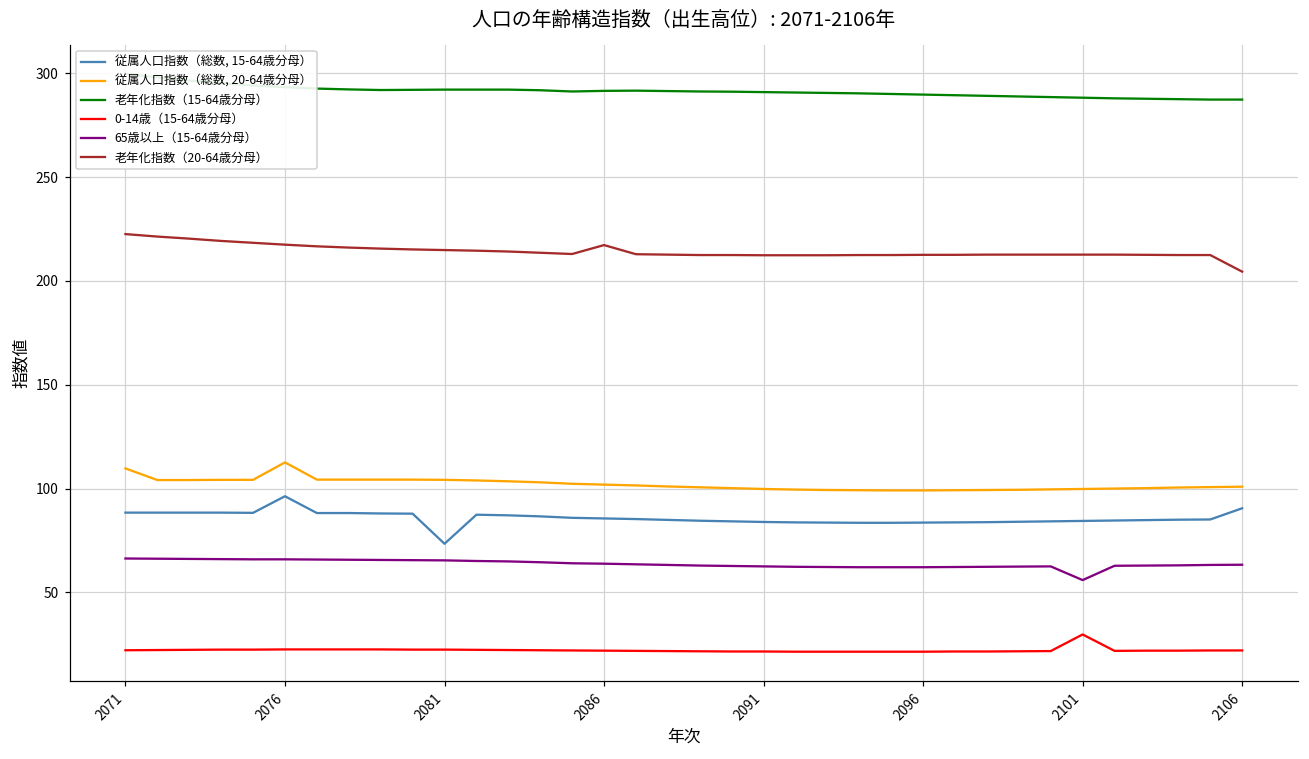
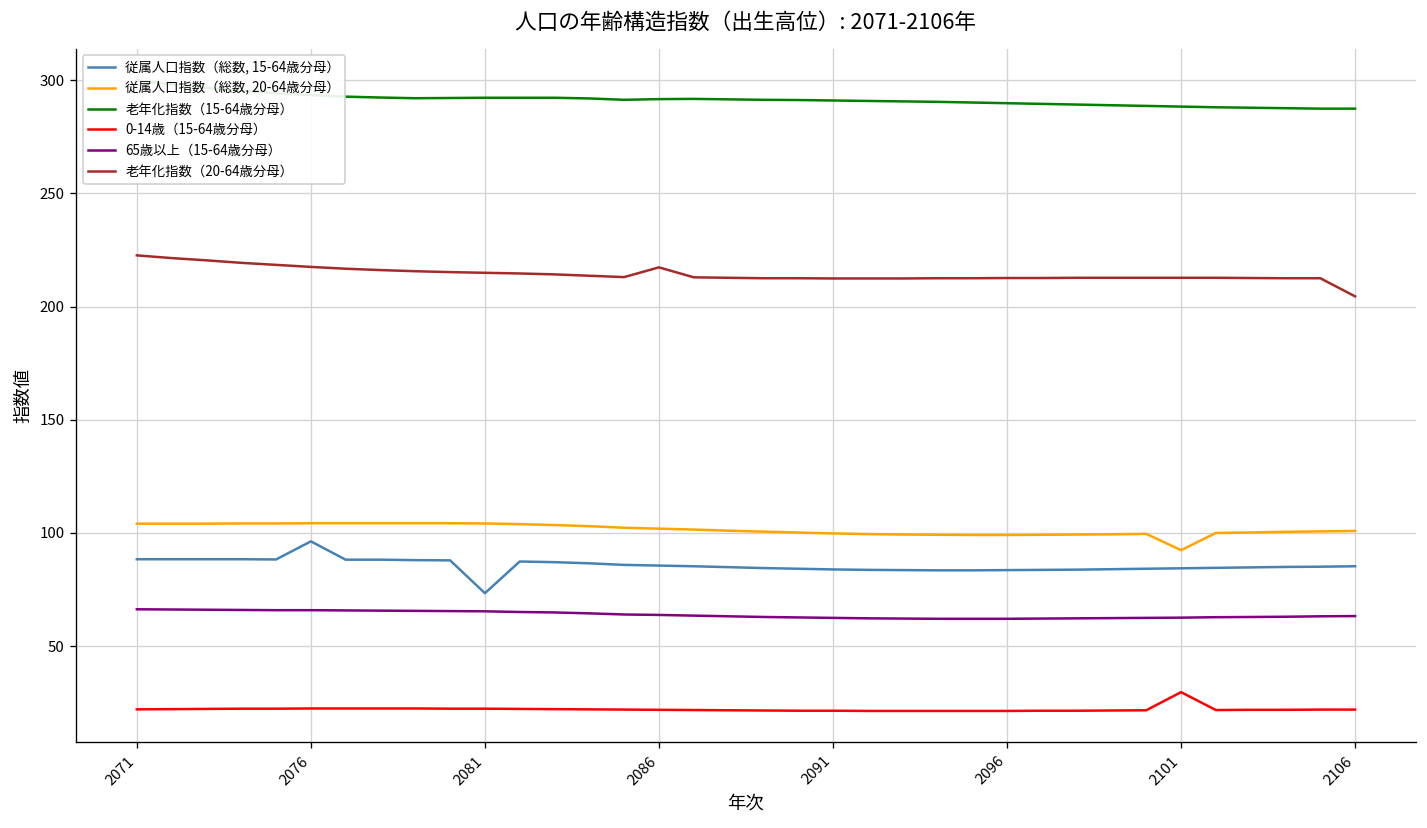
  {
    "従属人口指数（総数, 15-64歳分母）": {
      "2071": 88,
      "2076": 96,
      "2081": 73,
      "2086": 86,
      "2091": 84,
      "2096": 84,
      "2101": 84,
-     "2106": 91
+     "2106": 85
    },
    "従属人口指数（総数, 20-64歳分母）": {
-     "2071": 110,
-     "2076": 113,
+     "2071": 104,
+     "2076": 104,
      "2081": 104,
      "2086": 102,
      "2091": 100,
      "2096": 99,
-     "2101": 100,
+     "2101": 92,
      "2106": 101
    },
    "老年化指数（15-64歳分母）": {
      "2081": 292,
      "2086": 292,
      "2091": 291,
      "2096": 290,
      "2101": 288,
      "2106": 287
    },
    "0-14歳（15-64歳分母）": {
      "2071": 22,
      "2076": 23,
      "2081": 22,
      "2086": 22,
      "2091": 22,
      "2096": 21,
      "2101": 30,
      "2106": 22
    },
    "65歳以上（15-64歳分母）": {
      "2071": 66,
      "2076": 66,
      "2081": 65,
      "2086": 64,
      "2091": 63,
      "2096": 62,
-     "2101": 56,
+     "2101": 63,
      "2106": 63
    },
    "老年化指数（20-64歳分母）": {
      "2071": 223,
      "2076": 218,
      "2081": 215,
      "2086": 217,
      "2091": 212,
      "2096": 213,
      "2101": 213,
      "2106": 205
    }
  }
